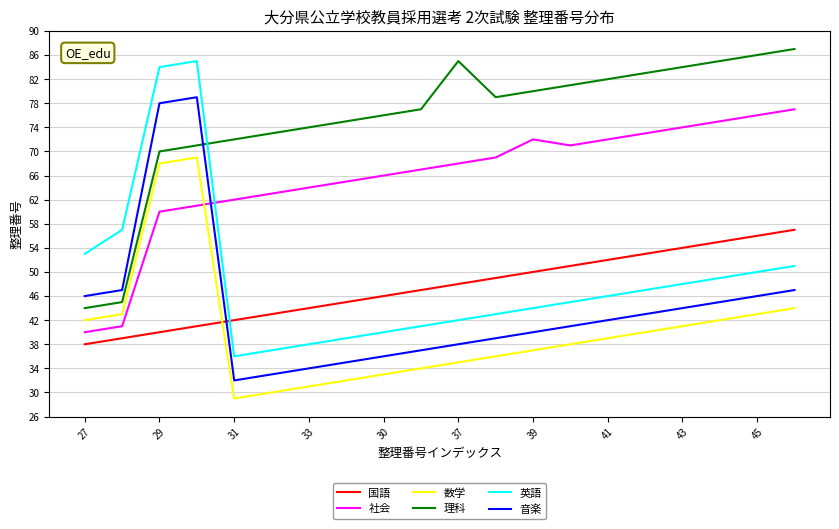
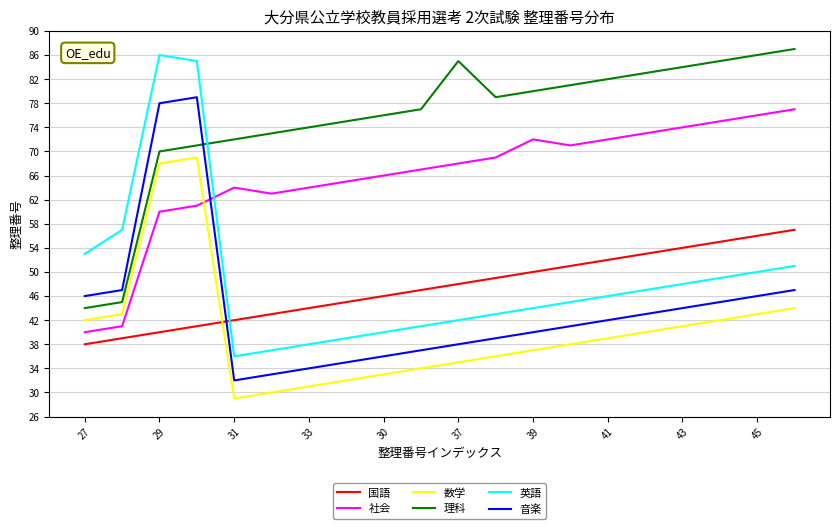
  {
    "国語": {
      "27": 38,
      "29": 40,
      "31": 42,
      "33": 44,
      "30": 46,
      "37": 48,
      "39": 50,
      "41": 52,
      "43": 54,
      "45": 56
    },
    "社会": {
      "27": 40,
      "29": 60,
-     "31": 62,
+     "31": 64,
      "33": 64,
      "30": 66,
      "37": 68,
      "39": 72,
      "41": 72,
      "43": 74,
      "45": 76
    },
    "数学": {
      "27": 42,
      "29": 68,
      "31": 29,
      "33": 31,
      "30": 33,
      "37": 35,
      "39": 37,
      "41": 39,
      "43": 41,
      "45": 43
    },
    "理科": {
      "27": 44,
      "29": 70,
      "31": 72,
      "33": 74,
      "30": 76,
      "37": 85,
      "39": 80,
      "41": 82,
      "43": 84,
      "45": 86
    },
    "英語": {
      "27": 53,
-     "29": 84,
+     "29": 86,
      "31": 36,
      "33": 38,
      "30": 40,
      "37": 42,
      "39": 44,
      "41": 46,
      "43": 48,
      "45": 50
    },
    "音楽": {
      "27": 46,
      "29": 78,
      "31": 32,
      "33": 34,
      "30": 36,
      "37": 38,
      "39": 40,
      "41": 42,
      "43": 44,
      "45": 46
    }
  }
